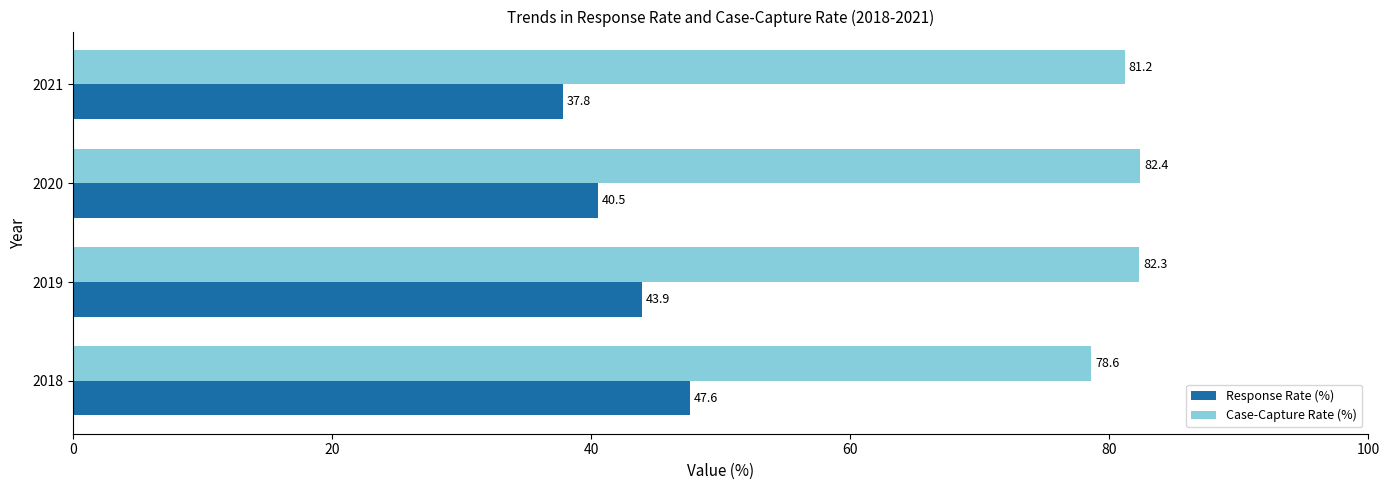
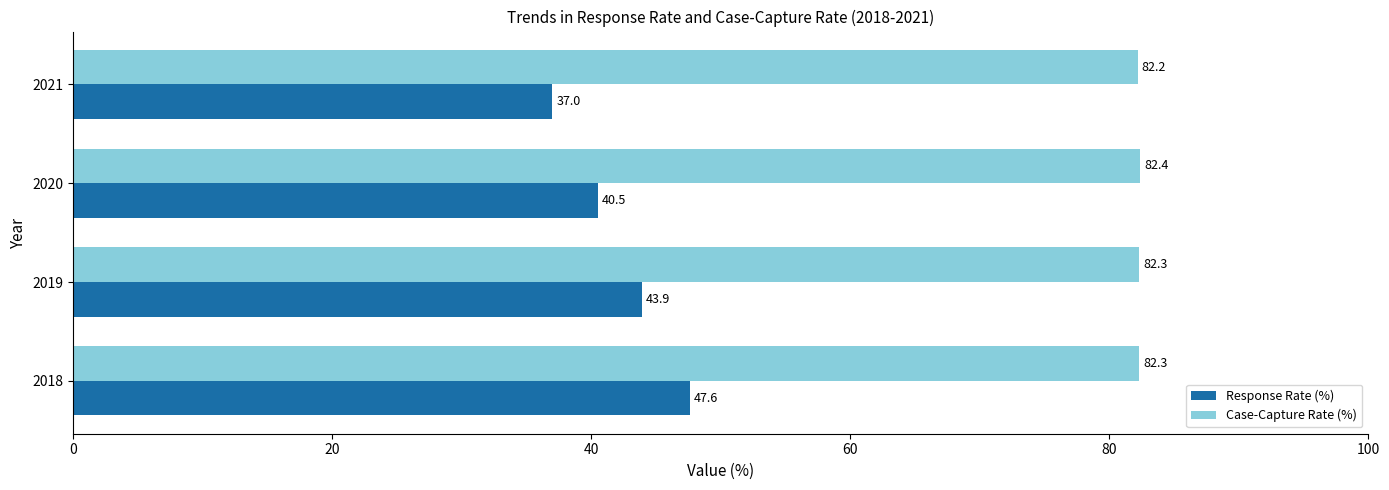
  {
    "Response Rate (%)": {
-     "2021": 37.8,
+     "2021": 37.0,
      "2020": 40.5,
      "2019": 43.9,
      "2018": 47.6
    },
    "Case-Capture Rate (%)": {
-     "2021": 81.2,
+     "2021": 82.2,
      "2020": 82.4,
      "2019": 82.3,
-     "2018": 78.6
+     "2018": 82.3
    }
  }
